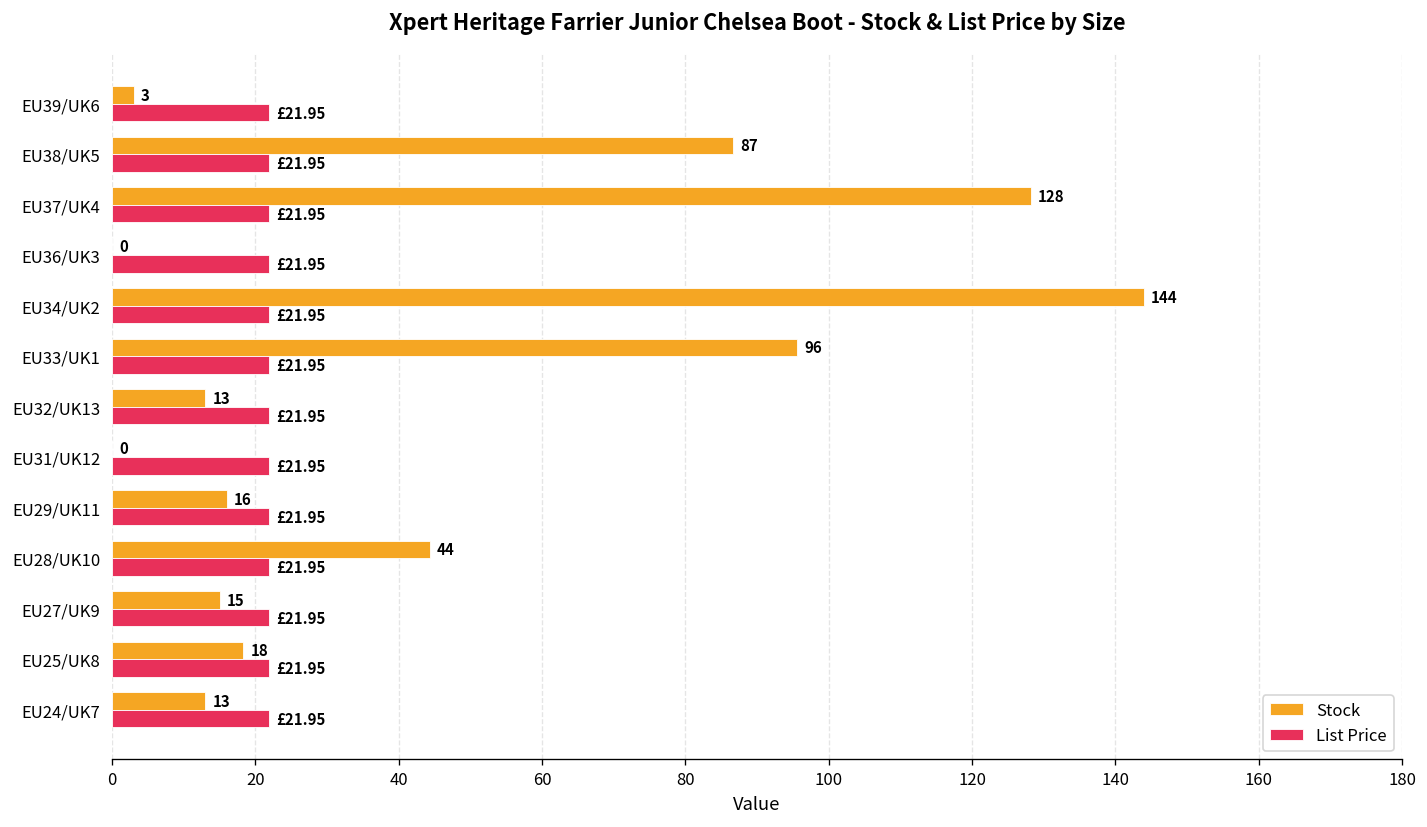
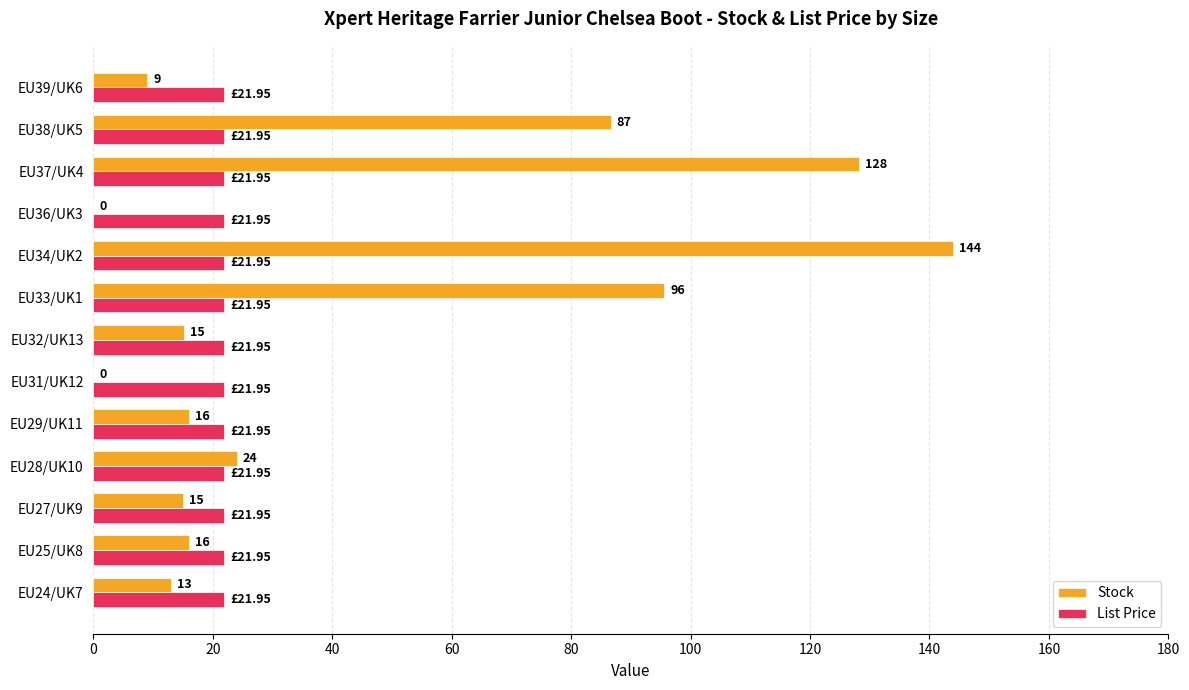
  {
    "Stock": {
-     "EU39/UK6": "3",
+     "EU39/UK6": "9",
      "EU38/UK5": "87",
      "EU37/UK4": "128",
      "EU36/UK3": "0",
      "EU34/UK2": "144",
      "EU33/UK1": "96",
-     "EU32/UK13": "13",
+     "EU32/UK13": "15",
      "EU31/UK12": "0",
      "EU29/UK11": "16",
-     "EU28/UK10": "44",
+     "EU28/UK10": "24",
      "EU27/UK9": "15",
-     "EU25/UK8": "18",
+     "EU25/UK8": "16",
      "EU24/UK7": "13"
    },
    "List Price": {
      "EU39/UK6": "£21.95",
      "EU38/UK5": "£21.95",
      "EU37/UK4": "£21.95",
      "EU36/UK3": "£21.95",
      "EU34/UK2": "£21.95",
      "EU33/UK1": "£21.95",
      "EU32/UK13": "£21.95",
      "EU31/UK12": "£21.95",
      "EU29/UK11": "£21.95",
      "EU28/UK10": "£21.95",
      "EU27/UK9": "£21.95",
      "EU25/UK8": "£21.95",
      "EU24/UK7": "£21.95"
    }
  }
